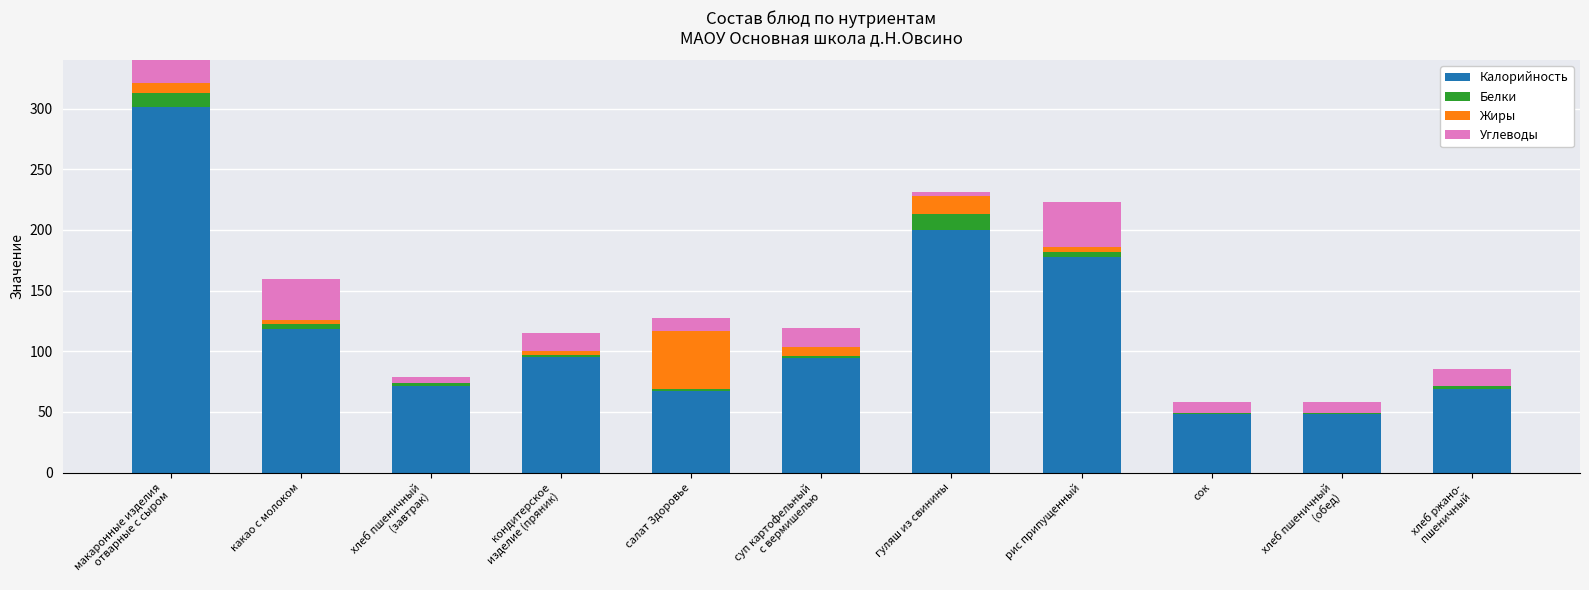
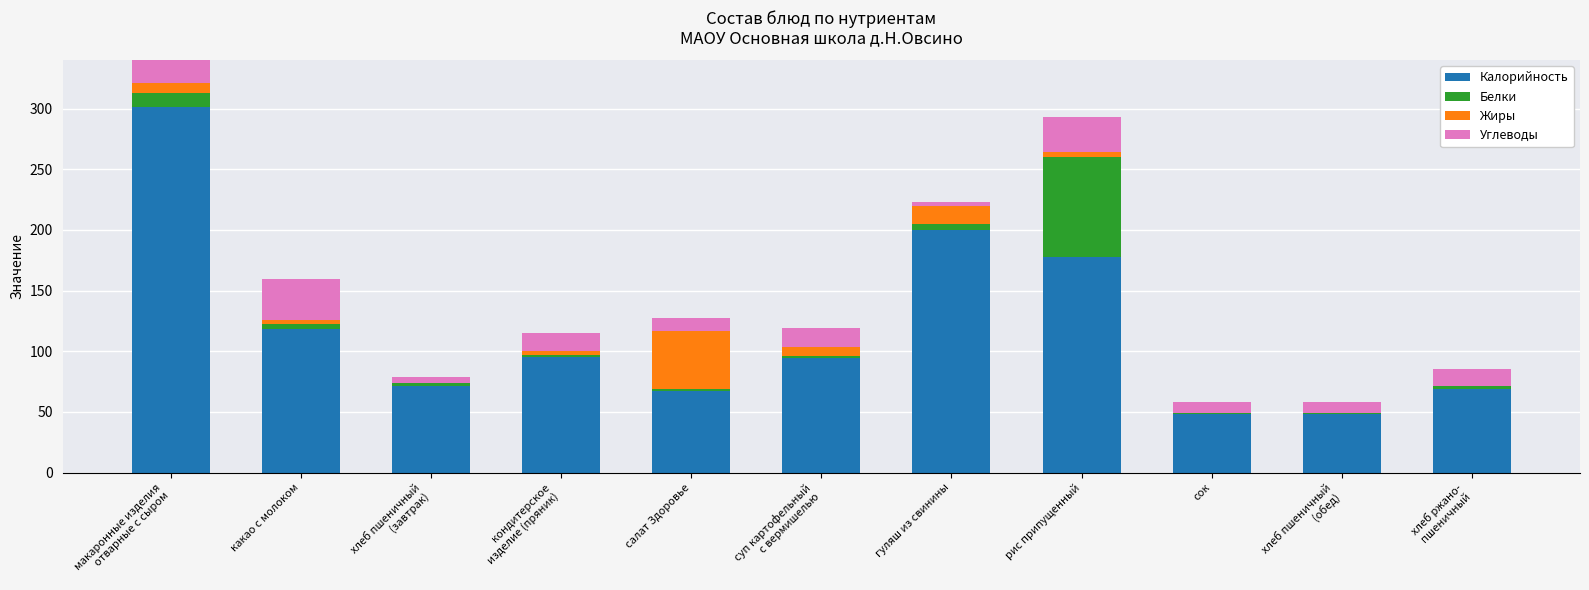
  {
    "Калорийность": {
      "макаронные изделия отварные с сыром": 301,
      "какао с молоком": 119,
      "хлеб пшеничный (завтрак)": 72,
      "кондитерское изделие (пряник)": 95,
      "салат Здоровье": 67,
      "суп картофельный с вермишелью": 94,
      "гуляш из свинины": 200,
      "рис припущенный": 178,
      "сок": 48,
      "хлеб пшеничный (обед)": 48,
      "хлеб ржано- пшеничный": 69
    },
    "Белки": {
      "макаронные изделия отварные с сыром": 12,
      "какао с молоком": 4,
      "хлеб пшеничный (завтрак)": 2,
-     "гуляш из свинины": 13,
-     "рис припущенный": 4
+     "гуляш из свинины": 5,
+     "рис припущенный": 82
    },
    "Жиры": {
      "макаронные изделия отварные с сыром": 8,
      "какао с молоком": 3,
      "кондитерское изделие (пряник)": 3,
      "салат Здоровье": 48,
      "суп картофельный с вермишелью": 7,
      "гуляш из свинины": 15,
      "рис припущенный": 4,
      "сок": 0,
      "хлеб пшеничный (обед)": 0,
      "хлеб ржано- пшеничный": 0
    },
    "Углеводы": {
      "какао с молоком": 34,
      "хлеб пшеничный (завтрак)": 4,
      "кондитерское изделие (пряник)": 15,
      "салат Здоровье": 10,
      "суп картофельный с вермишелью": 16,
      "гуляш из свинины": 3,
-     "рис припущенный": 37,
+     "рис припущенный": 29,
      "сок": 9,
      "хлеб пшеничный (обед)": 9,
      "хлеб ржано- пшеничный": 14
    }
  }
